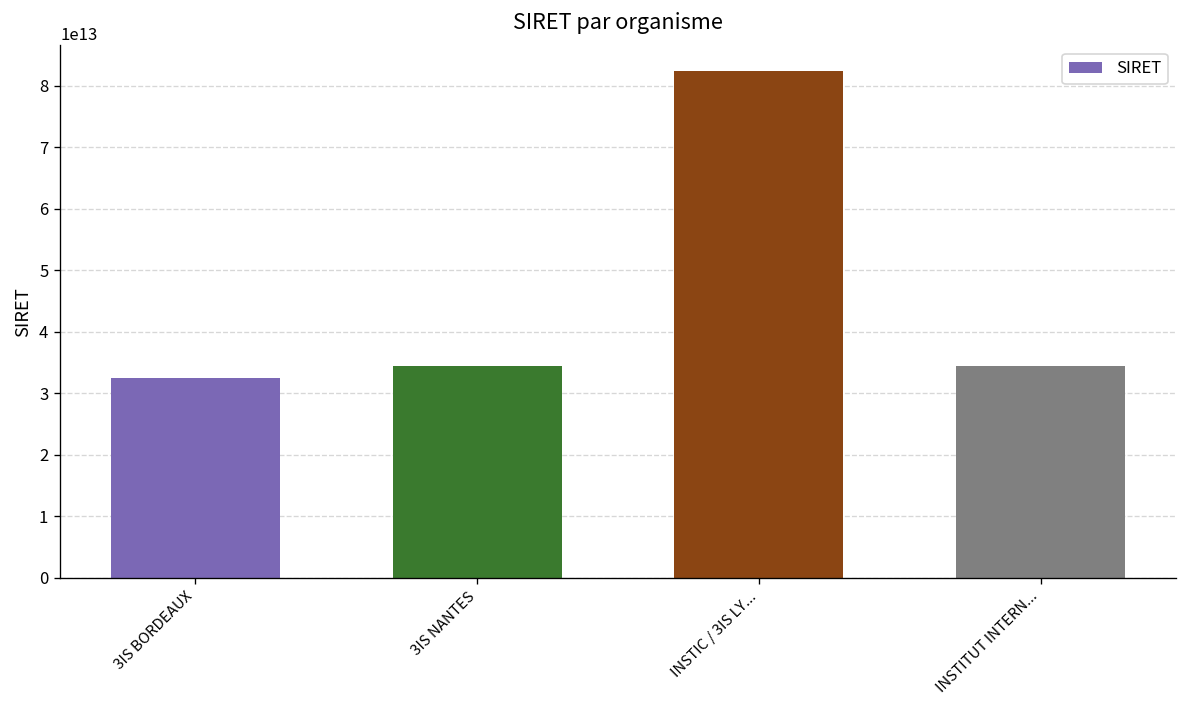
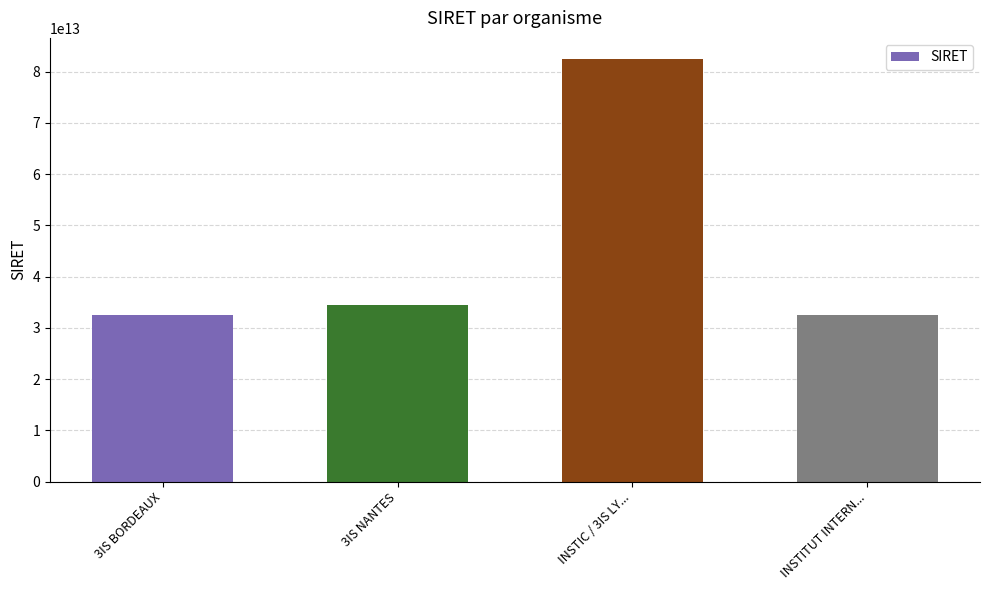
  {
    "3IS BORDEAUX": 32000000000000,
    "3IS NANTES": 35000000000000,
    "INSTIC / 3IS LY...": 82000000000000,
-   "INSTITUT INTERN...": 35000000000000
+   "INSTITUT INTERN...": 32000000000000
  }
